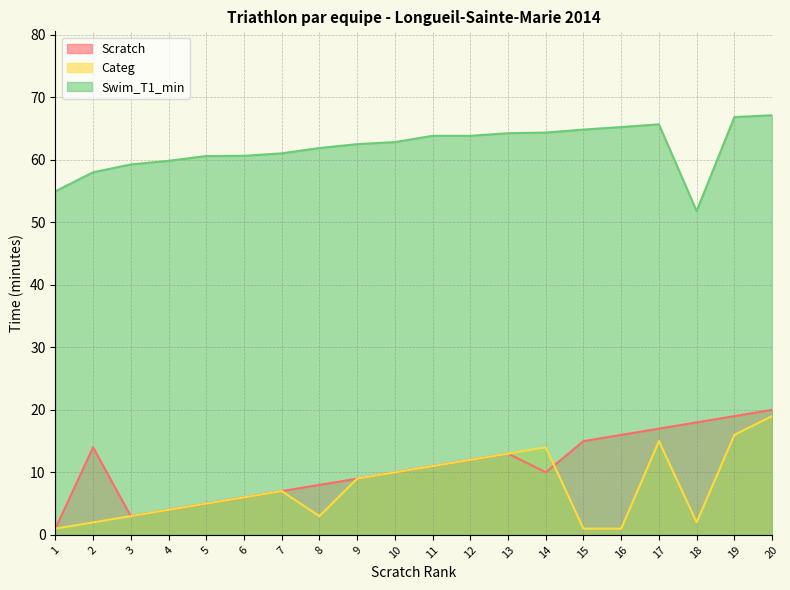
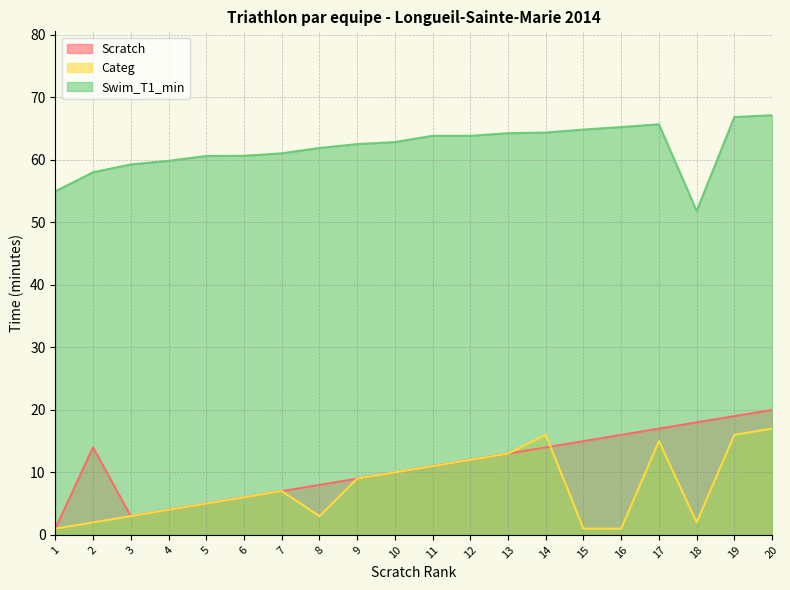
  {
    "Scratch": {
      "2": 14,
      "8": 8,
-     "14": 10,
+     "14": 14,
      "15": 15,
      "16": 16,
      "17": 17,
      "18": 18,
      "19": 19,
      "20": 20
    },
    "Categ": {
      "2": 2,
      "8": 3,
-     "14": 14,
+     "14": 16,
      "15": 1,
      "16": 1,
      "17": 15,
      "18": 2,
      "19": 16,
-     "20": 19
+     "20": 17
    },
    "Swim_T1_min": {
      "1": 55,
      "2": 58,
      "3": 59,
      "4": 60,
      "5": 61,
      "6": 61,
      "7": 61,
      "8": 62,
      "9": 63,
      "10": 63,
      "11": 64,
      "12": 64,
      "13": 64,
      "14": 64,
      "15": 65,
      "16": 65,
      "17": 66,
      "18": 52,
      "19": 67,
      "20": 67
    }
  }
